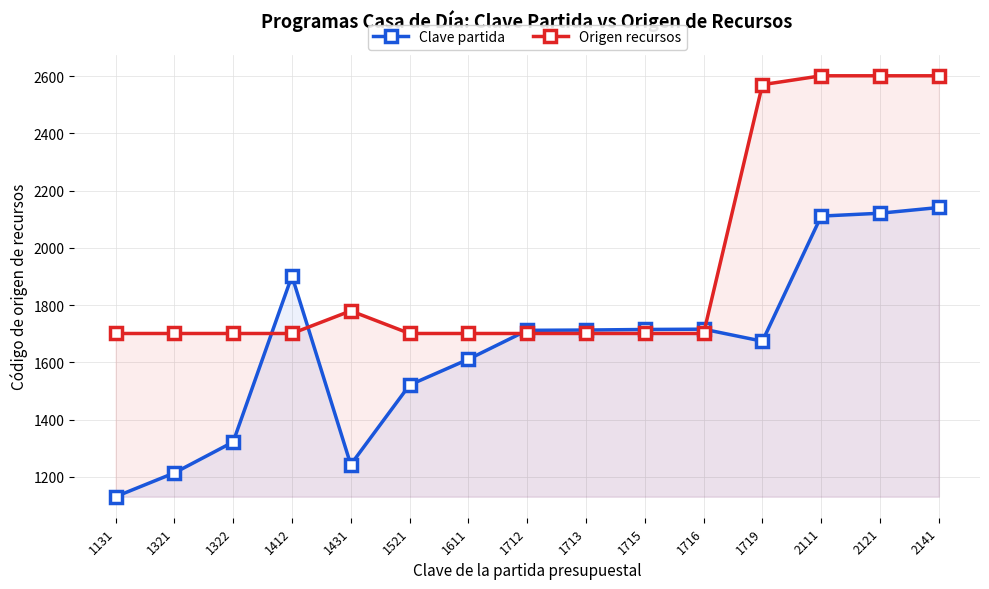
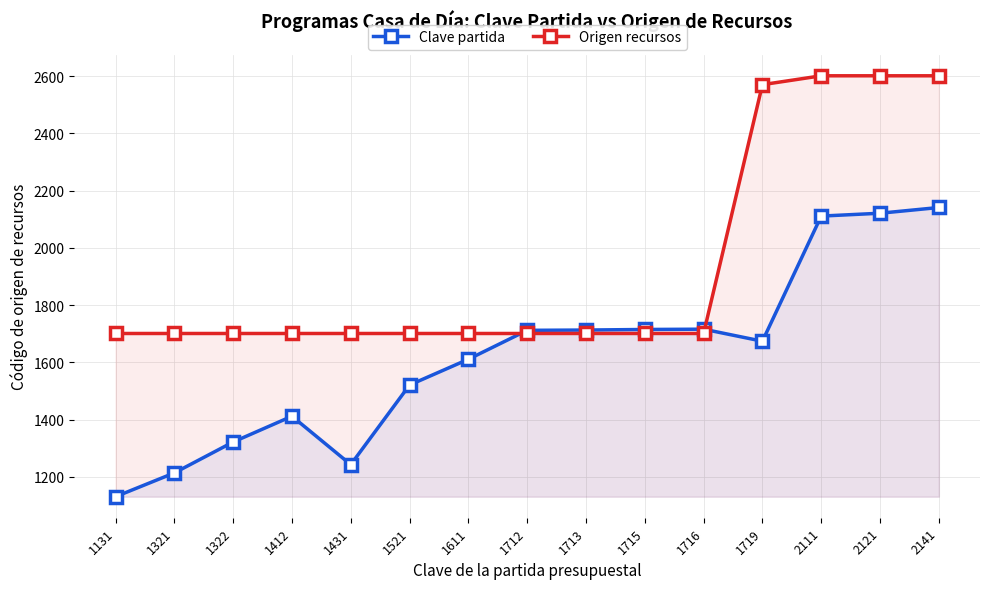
  {
    "Clave partida": {
      "1131": 1130,
      "1321": 1210,
      "1322": 1320,
-     "1412": 1900,
+     "1412": 1410,
      "1431": 1240,
      "1521": 1520,
      "1611": 1610,
      "1712": 1710,
      "1713": 1710,
      "1715": 1720,
      "1716": 1720,
      "1719": 1670,
      "2111": 2110,
      "2121": 2120,
      "2141": 2140
    },
    "Origen recursos": {
      "1131": 1700,
      "1321": 1700,
      "1322": 1700,
      "1412": 1700,
-     "1431": 1780,
+     "1431": 1700,
      "1521": 1700,
      "1611": 1700,
      "1712": 1700,
      "1713": 1700,
      "1715": 1700,
      "1716": 1700,
      "1719": 2570,
      "2111": 2600,
      "2121": 2600,
      "2141": 2600
    }
  }
